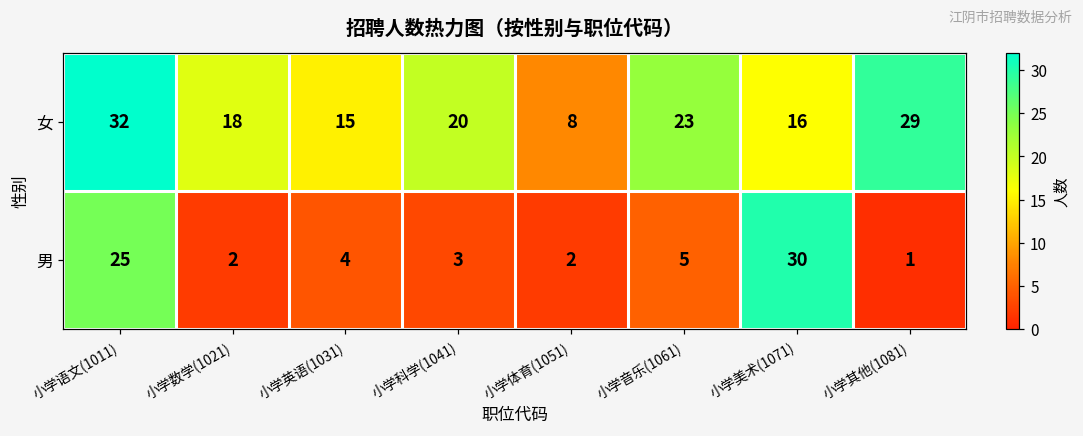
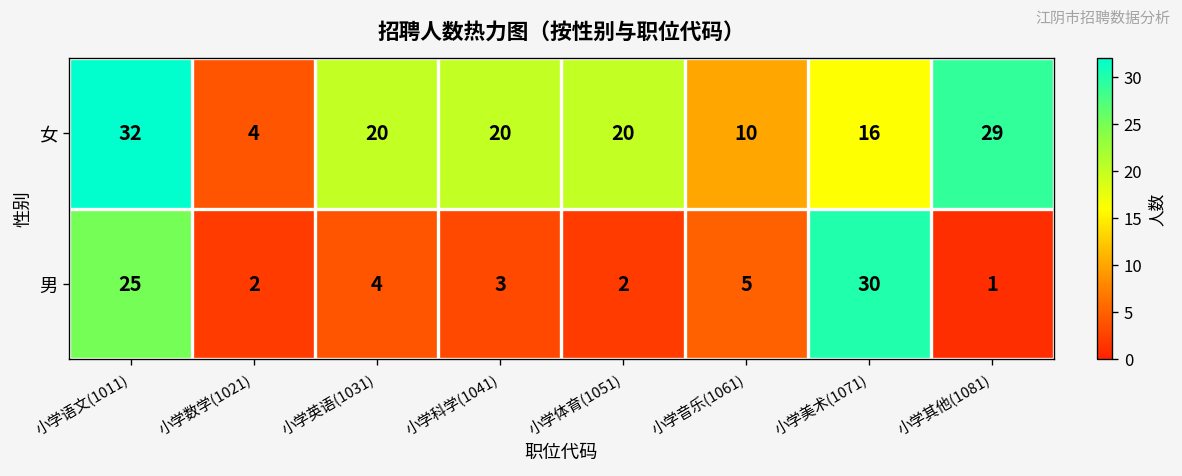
  {
    "女": {
      "小学语文(1011)": 32,
-     "小学数学(1021)": 18,
-     "小学英语(1031)": 15,
+     "小学数学(1021)": 4,
+     "小学英语(1031)": 20,
      "小学科学(1041)": 20,
-     "小学体育(1051)": 8,
-     "小学音乐(1061)": 23,
+     "小学体育(1051)": 20,
+     "小学音乐(1061)": 10,
      "小学美术(1071)": 16,
      "小学其他(1081)": 29
    },
    "男": {
      "小学语文(1011)": 25,
      "小学数学(1021)": 2,
      "小学英语(1031)": 4,
      "小学科学(1041)": 3,
      "小学体育(1051)": 2,
      "小学音乐(1061)": 5,
      "小学美术(1071)": 30,
      "小学其他(1081)": 1
    }
  }
